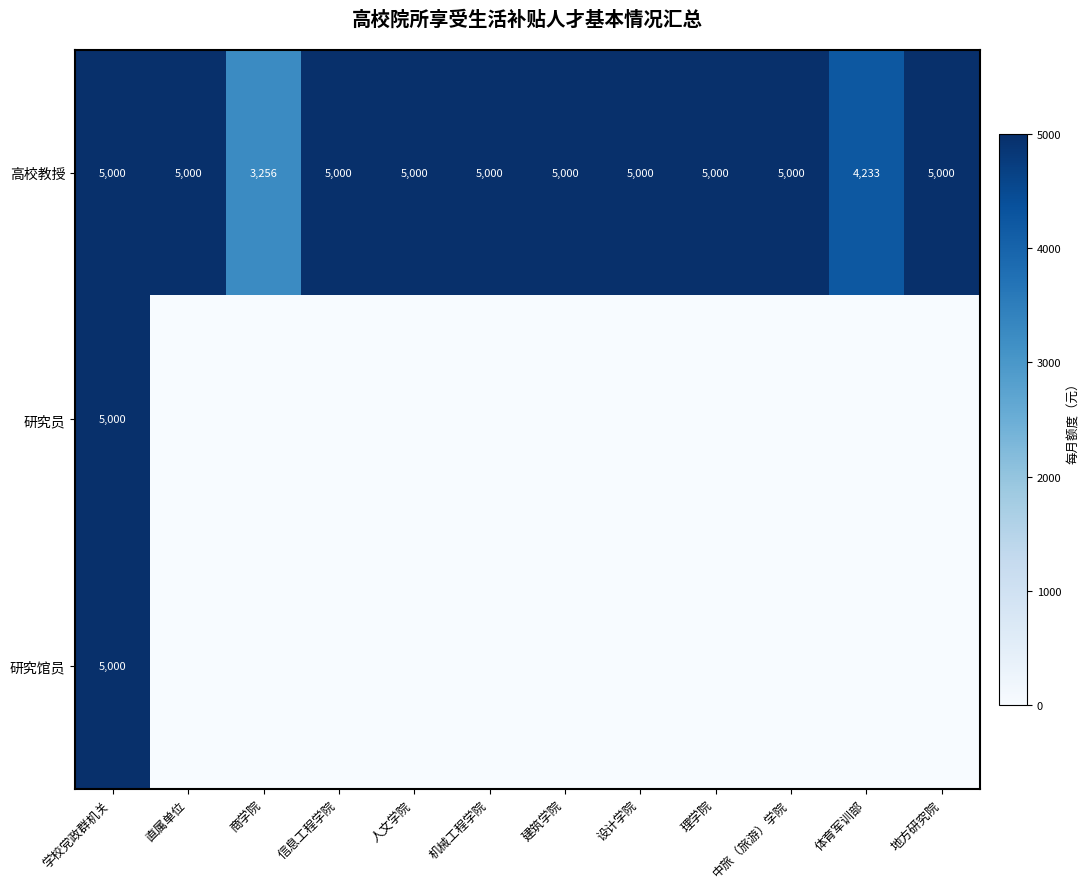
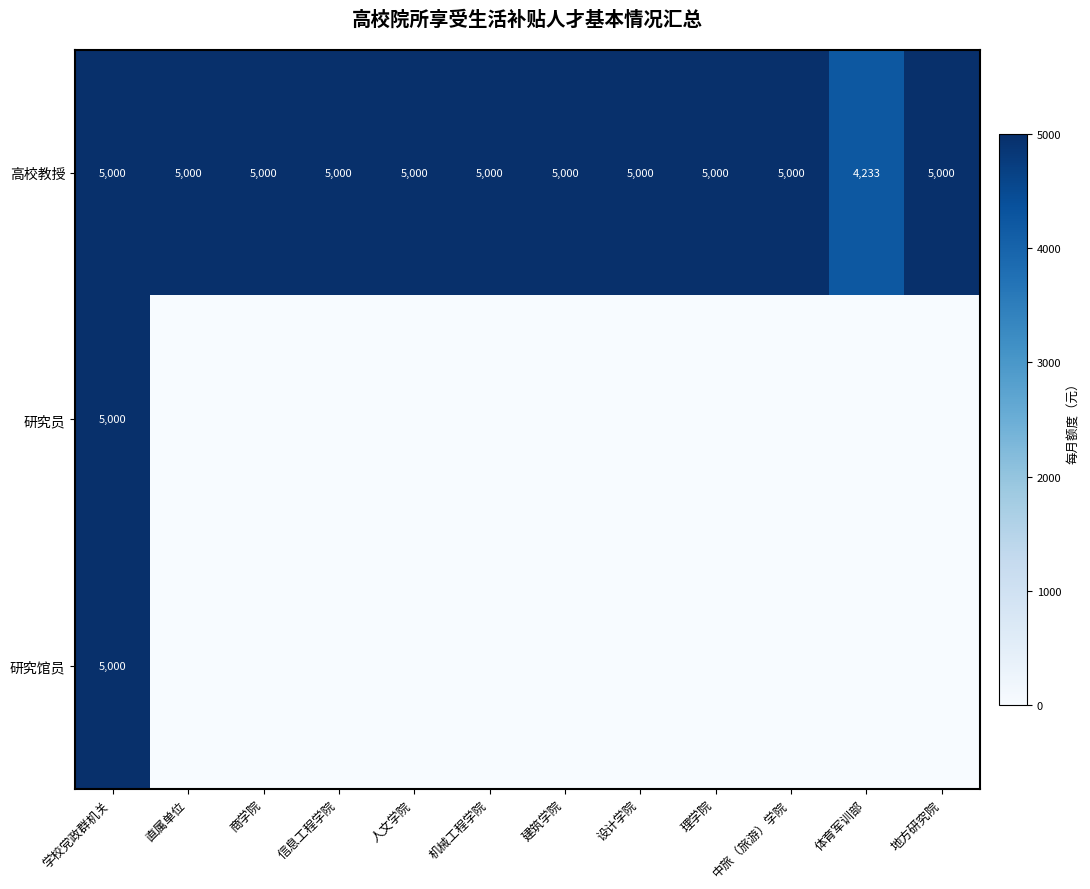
  {
    "高校教授": {
      "学校党政群机关": "5,000",
      "直属单位": "5,000",
-     "商学院": "3,256",
+     "商学院": "5,000",
      "信息工程学院": "5,000",
      "人文学院": "5,000",
      "机械工程学院": "5,000",
      "建筑学院": "5,000",
      "设计学院": "5,000",
      "理学院": "5,000",
      "中旅（旅游）学院": "5,000",
      "体育军训部": "4,233",
      "地方研究院": "5,000"
    },
    "研究员": {
      "学校党政群机关": "5,000"
    },
    "研究馆员": {
      "学校党政群机关": "5,000"
    }
  }
